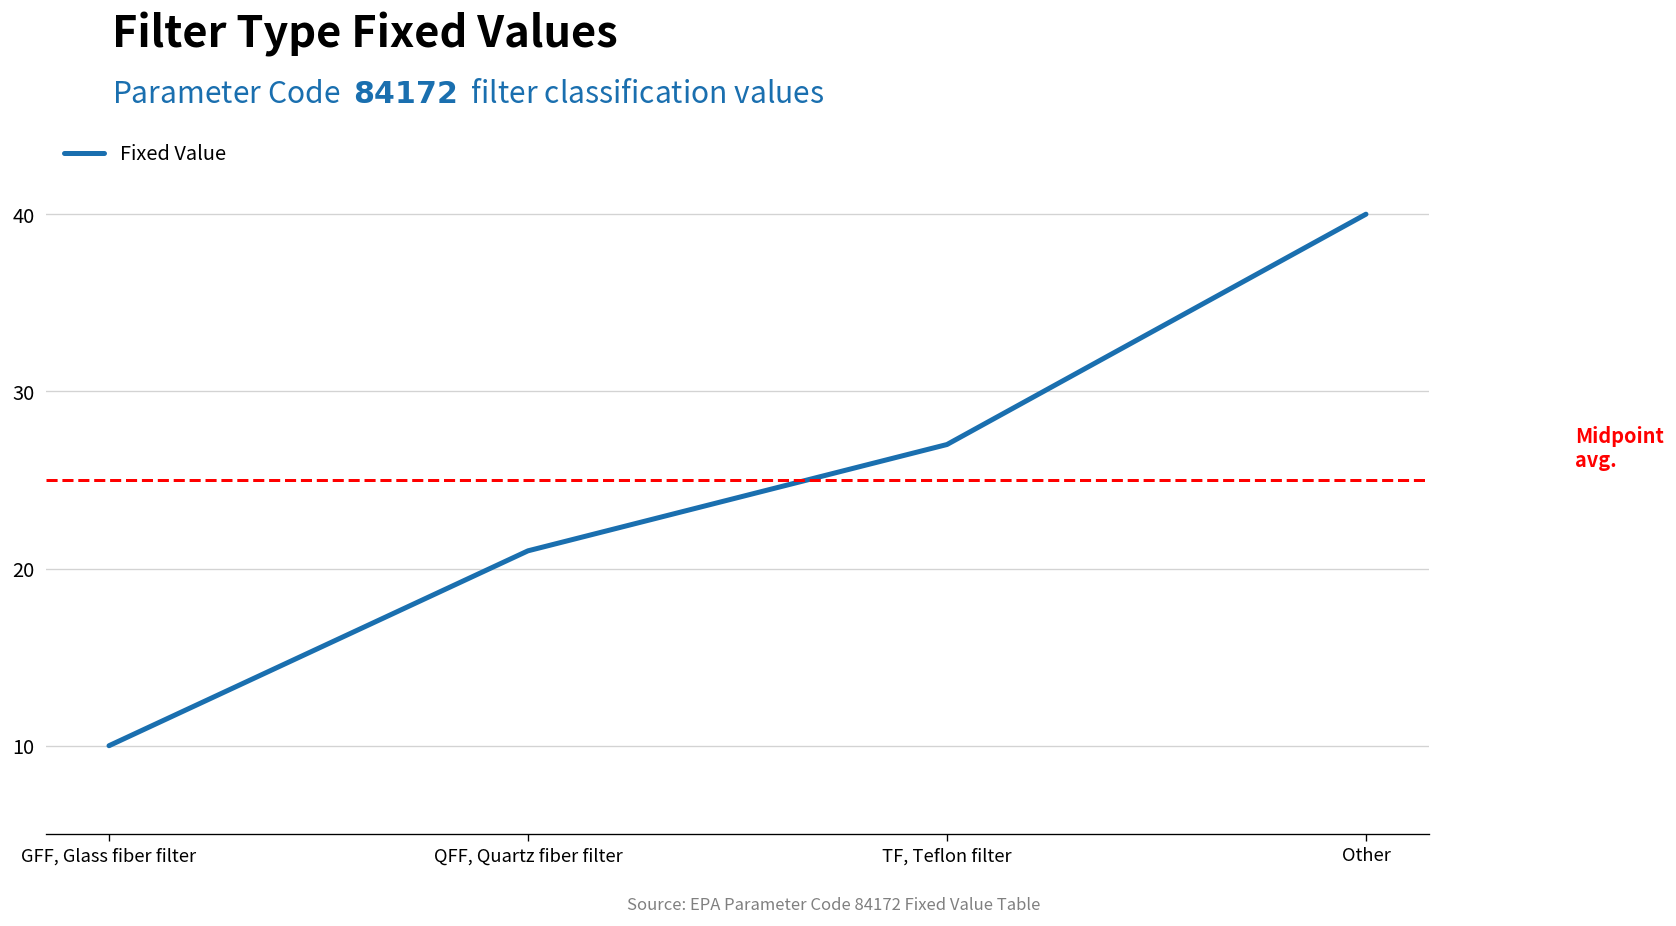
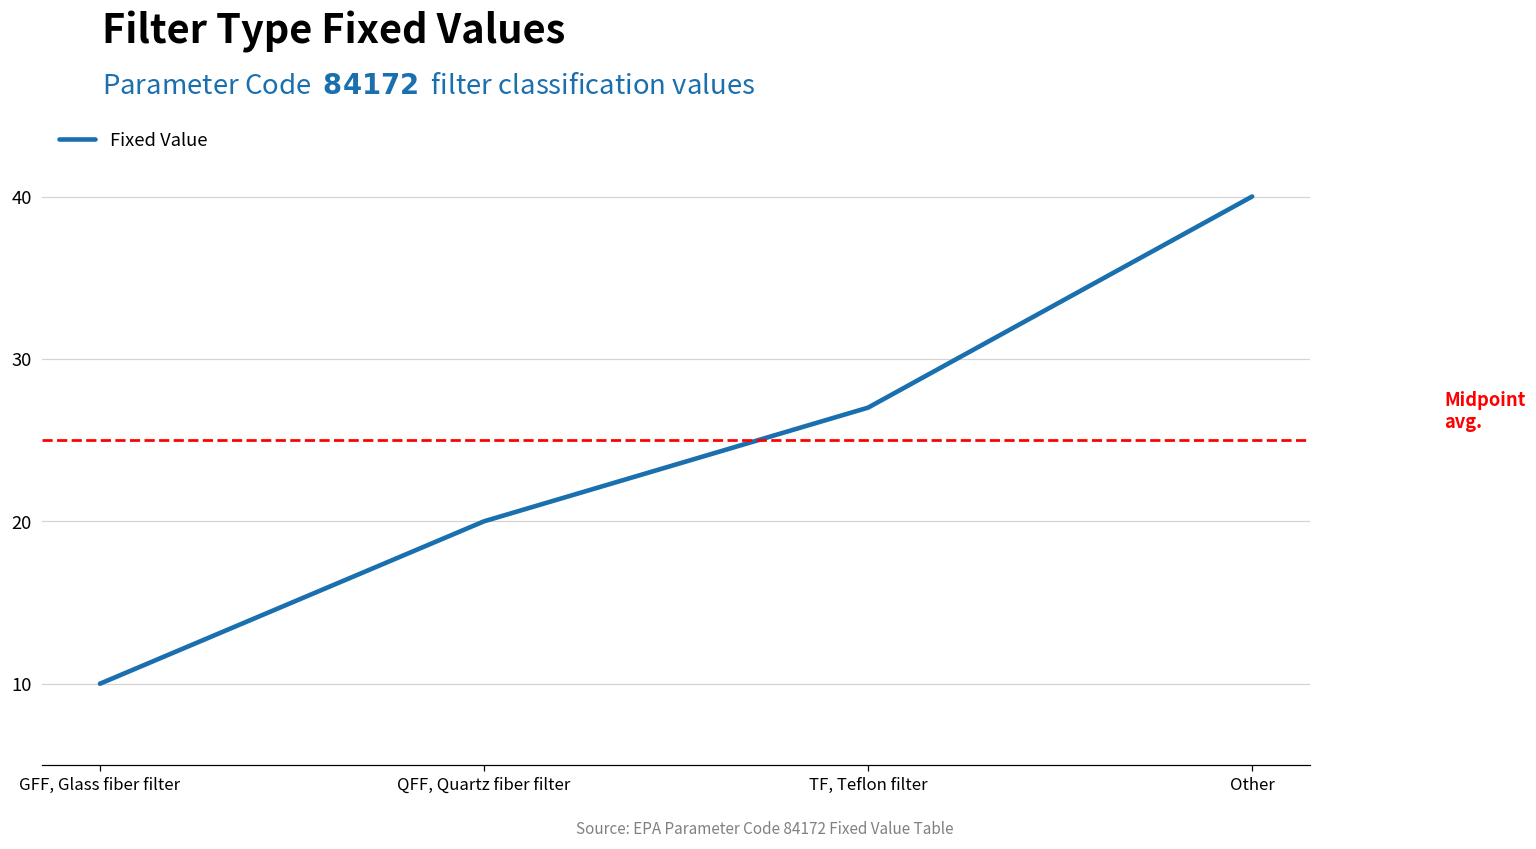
  {
    "GFF, Glass fiber filter": 10,
-   "QFF, Quartz fiber filter": 21,
+   "QFF, Quartz fiber filter": 20,
    "TF, Teflon filter": 27,
    "Other": 40
  }
